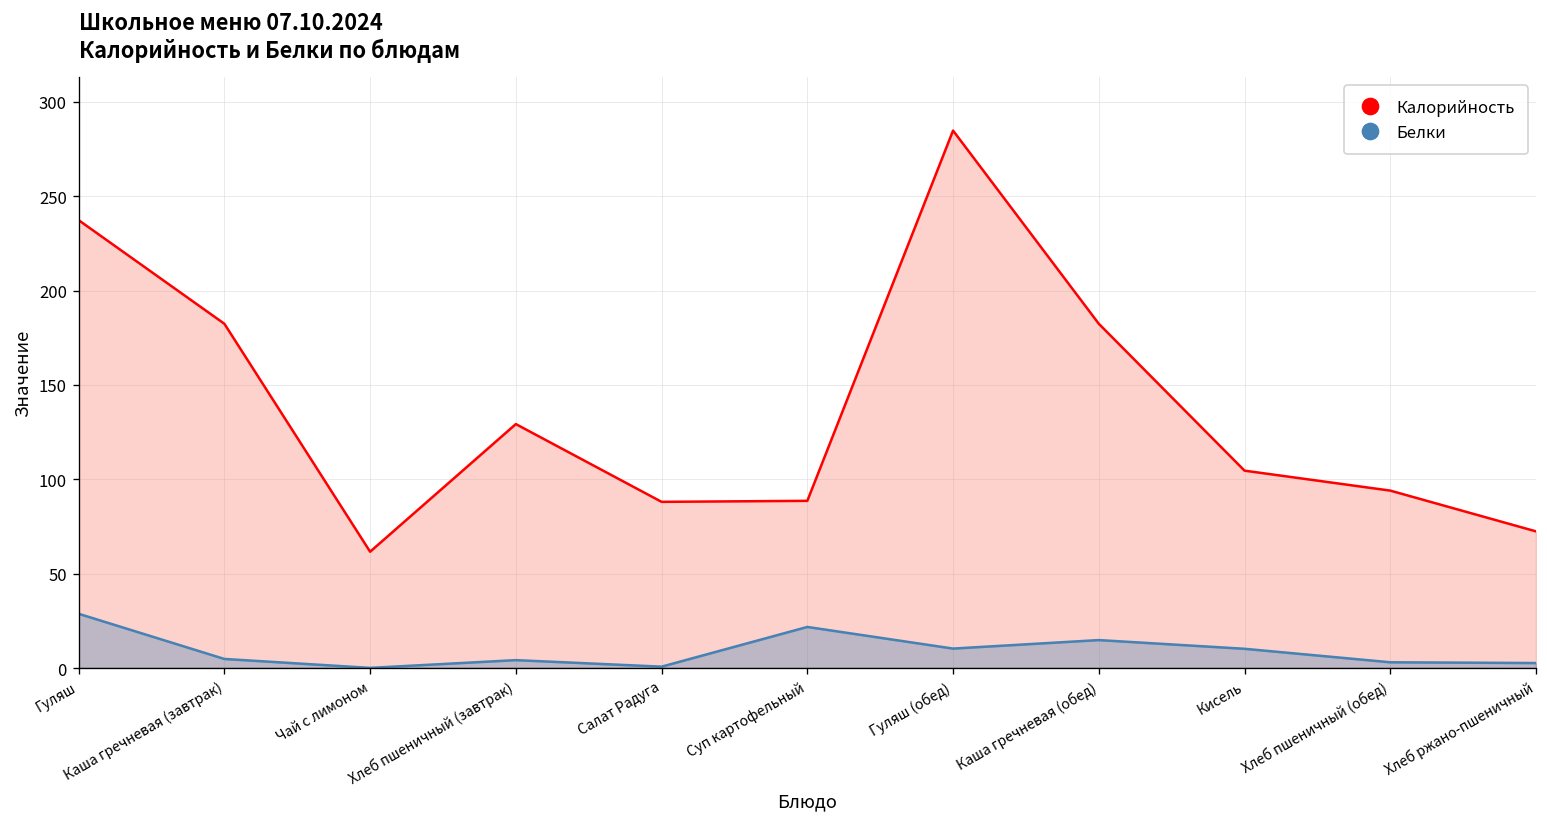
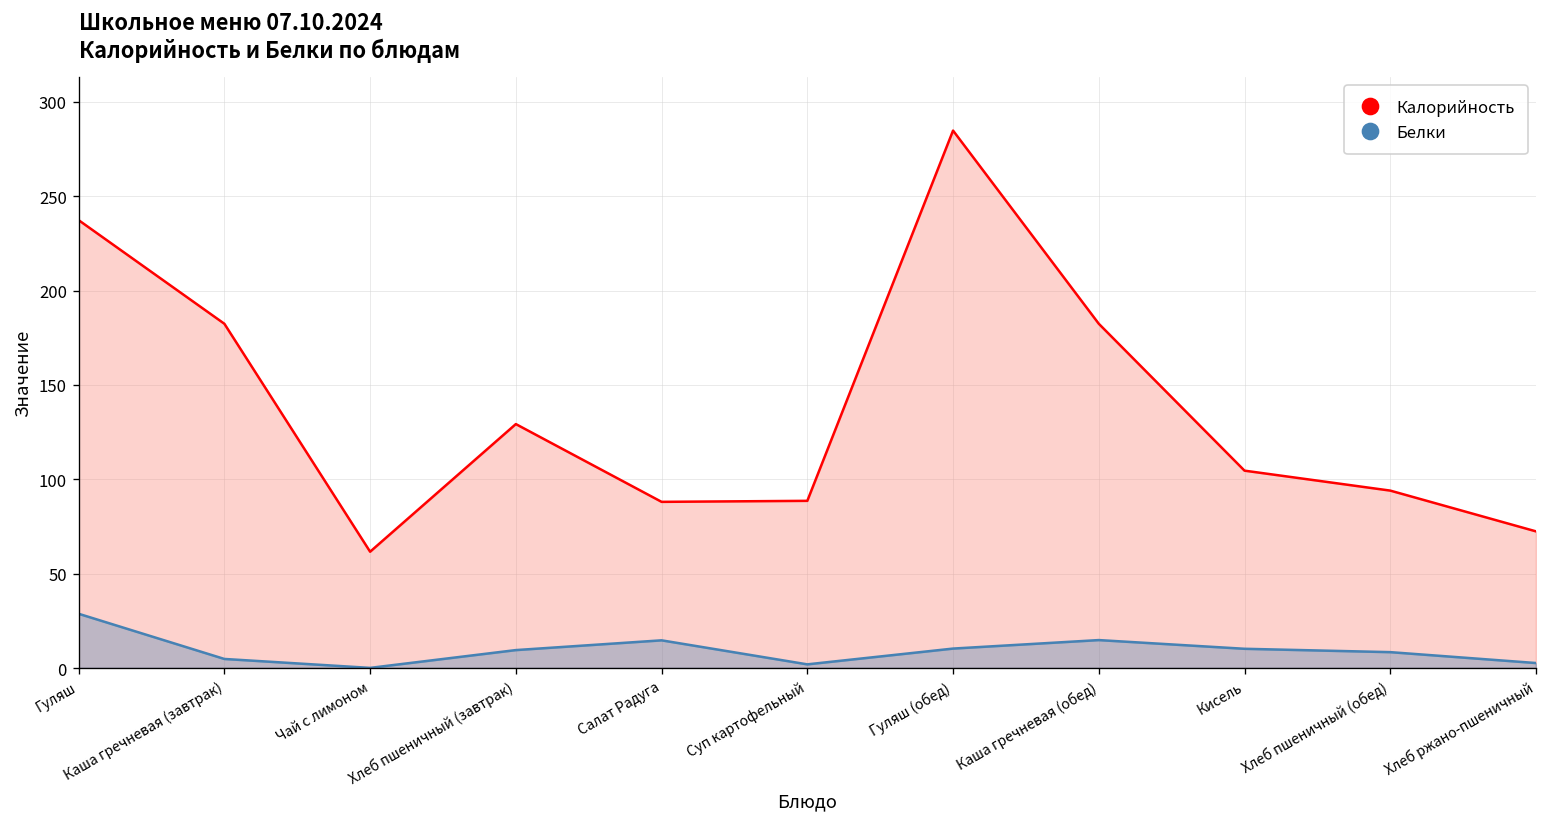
  {
    "Белки": {
      "Гуляш": 29,
      "Каша гречневая (завтрак)": 5,
      "Чай с лимоном": 0,
-     "Хлеб пшеничный (завтрак)": 4,
-     "Салат Радуга": 1,
-     "Суп картофельный": 22,
+     "Хлеб пшеничный (завтрак)": 10,
+     "Салат Радуга": 15,
+     "Суп картофельный": 2,
      "Гуляш (обед)": 10,
      "Каша гречневая (обед)": 15,
      "Кисель": 10,
-     "Хлеб пшеничный (обед)": 3,
+     "Хлеб пшеничный (обед)": 8,
      "Хлеб ржано-пшеничный": 3
    }
  }
